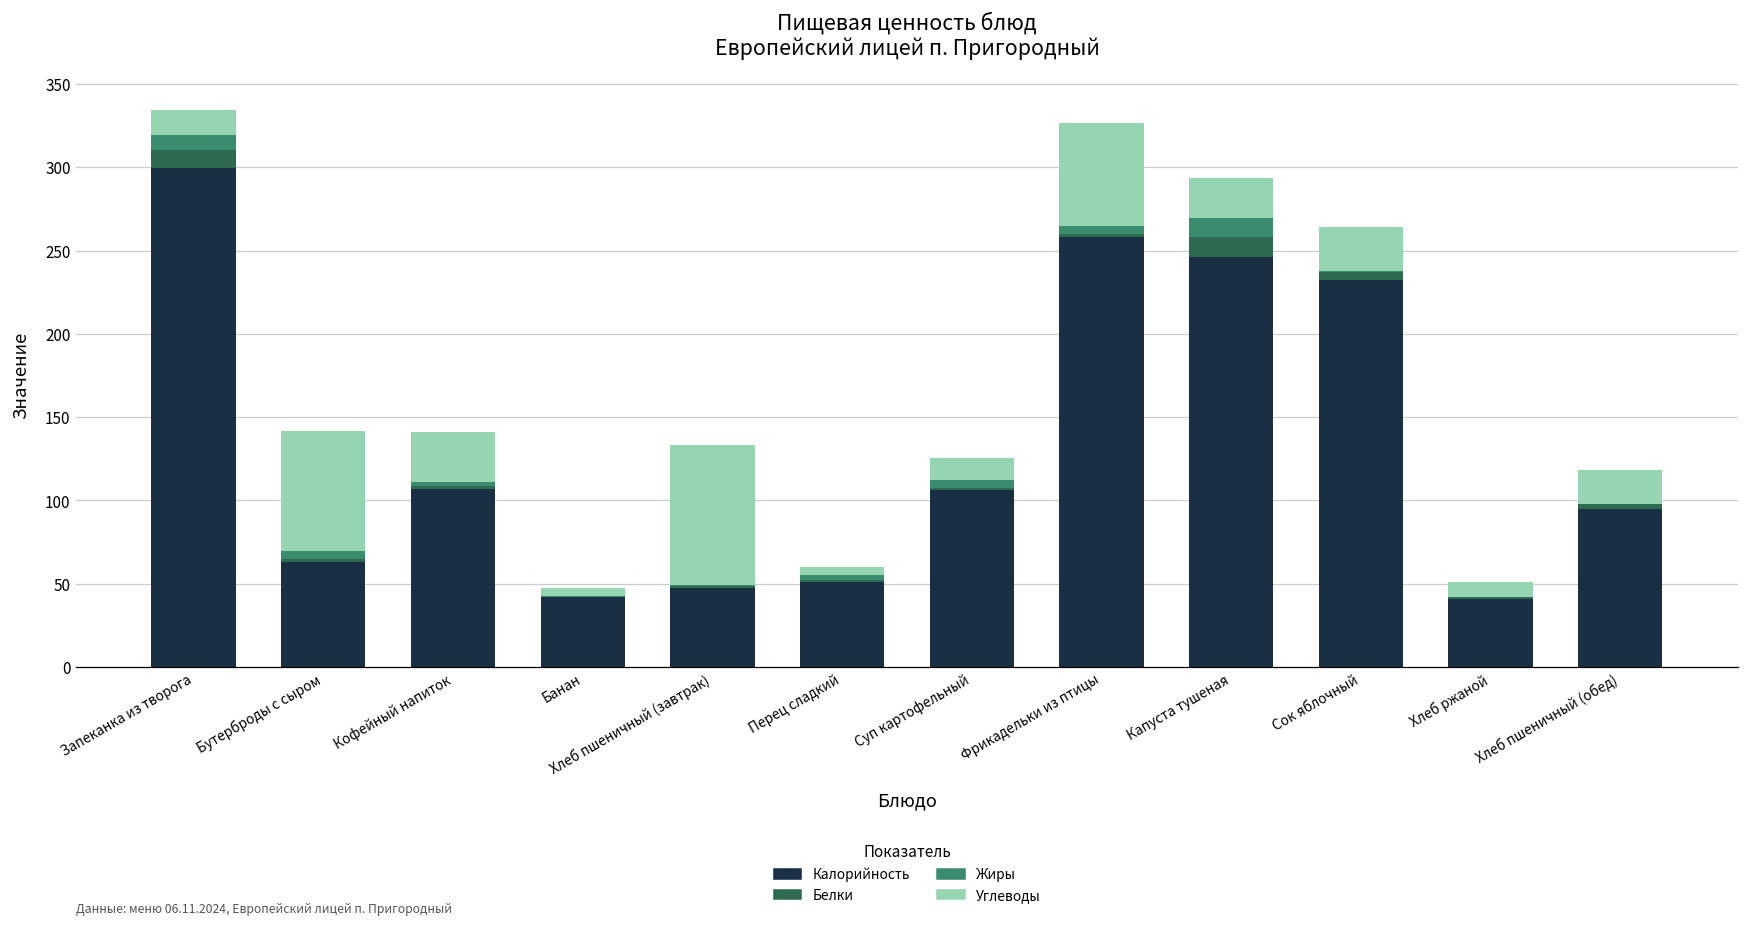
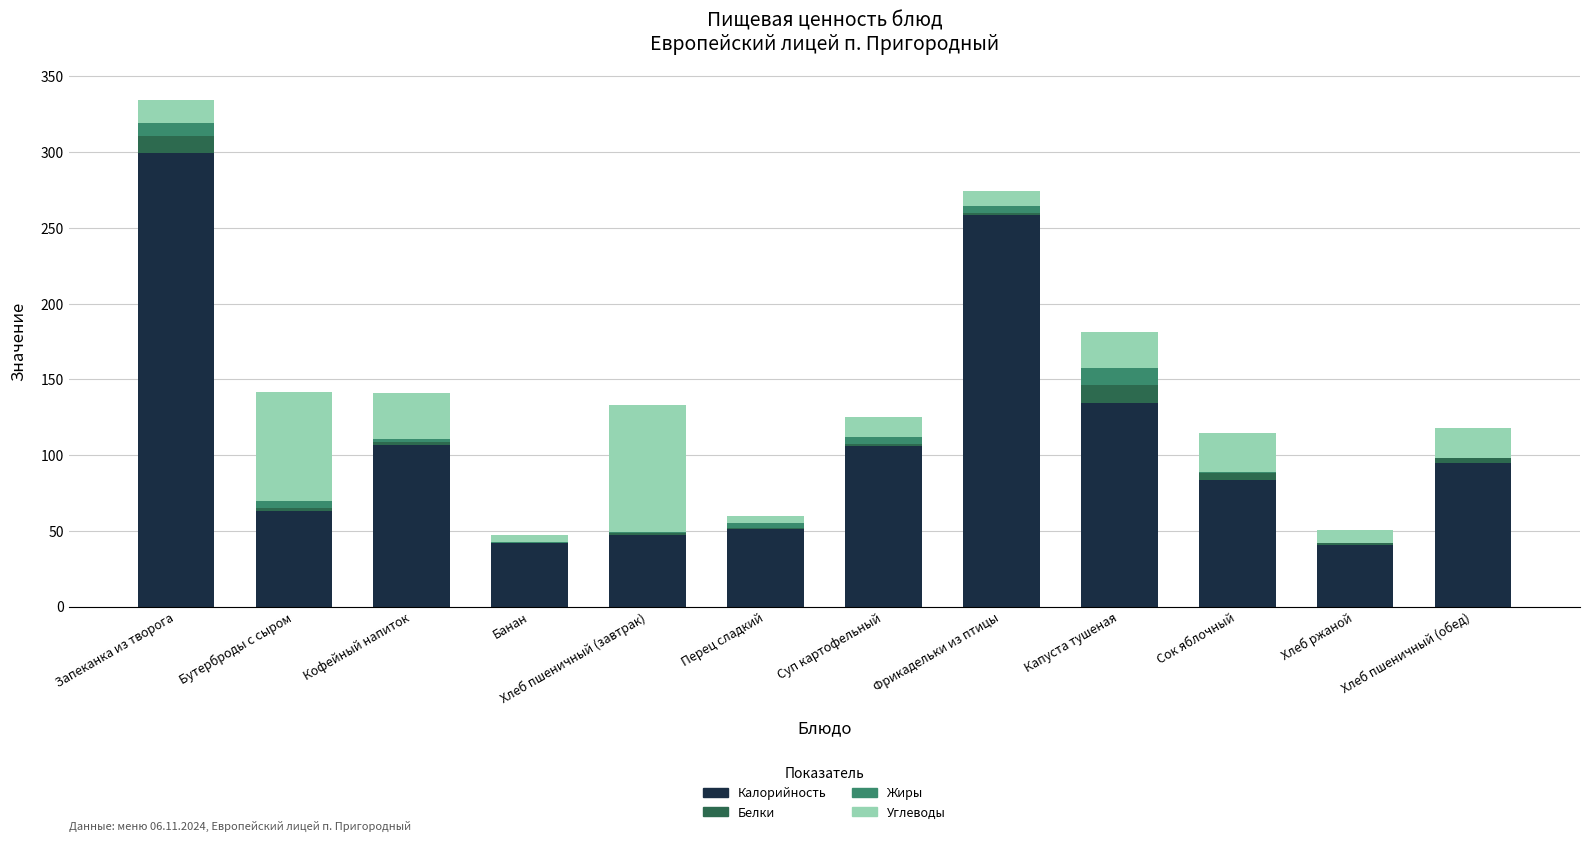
  {
    "Калорийность": {
      "Запеканка из творога": 300,
      "Бутерброды с сыром": 63,
      "Кофейный напиток": 107,
      "Банан": 42,
      "Хлеб пшеничный (завтрак)": 47,
      "Перец сладкий": 51,
      "Суп картофельный": 106,
      "Фрикадельки из птицы": 258,
-     "Капуста тушеная": 246,
-     "Сок яблочный": 232,
+     "Капуста тушеная": 134,
+     "Сок яблочный": 83,
      "Хлеб ржаной": 41,
      "Хлеб пшеничный (обед)": 95
    },
    "Углеводы": {
      "Запеканка из творога": 15,
      "Бутерброды с сыром": 72,
      "Кофейный напиток": 31,
      "Банан": 5,
      "Хлеб пшеничный (завтрак)": 84,
      "Перец сладкий": 5,
      "Суп картофельный": 13,
-     "Фрикадельки из птицы": 62,
+     "Фрикадельки из птицы": 10,
      "Капуста тушеная": 24,
      "Сок яблочный": 26,
      "Хлеб ржаной": 9,
      "Хлеб пшеничный (обед)": 20
    }
  }
